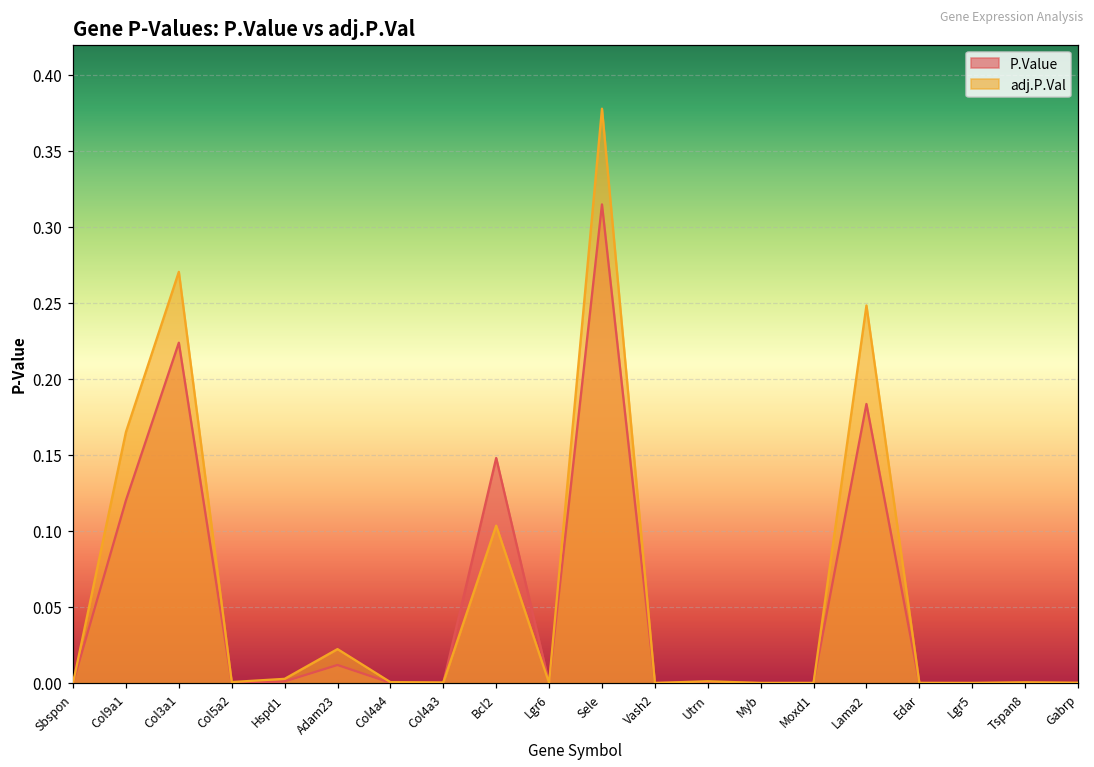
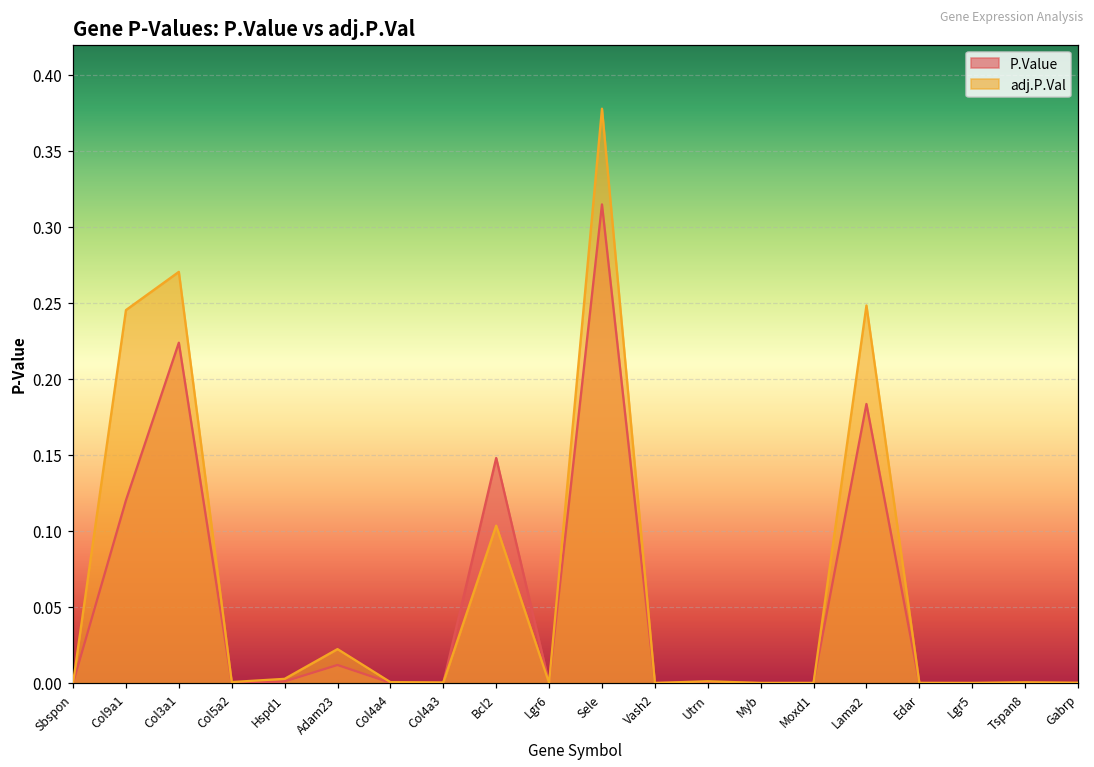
  {
    "P.Value": {
      "Col9a1": 0.120,
      "Col3a1": 0.224,
      "Adam23": 0.012,
      "Bcl2": 0.148,
      "Sele": 0.315,
      "Lama2": 0.184
    },
    "adj.P.Val": {
-     "Col9a1": 0.165,
+     "Col9a1": 0.245,
      "Col3a1": 0.271,
      "Adam23": 0.022,
      "Bcl2": 0.104,
      "Sele": 0.378,
      "Lama2": 0.248
    }
  }
